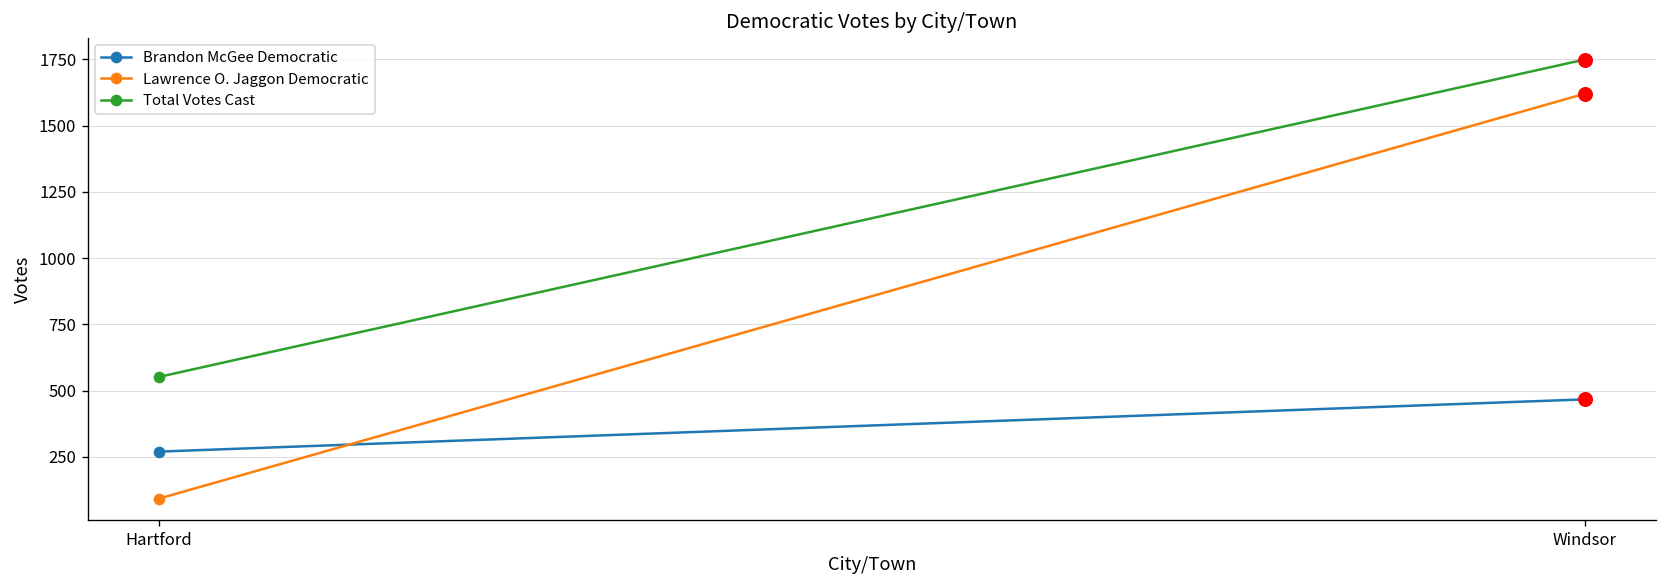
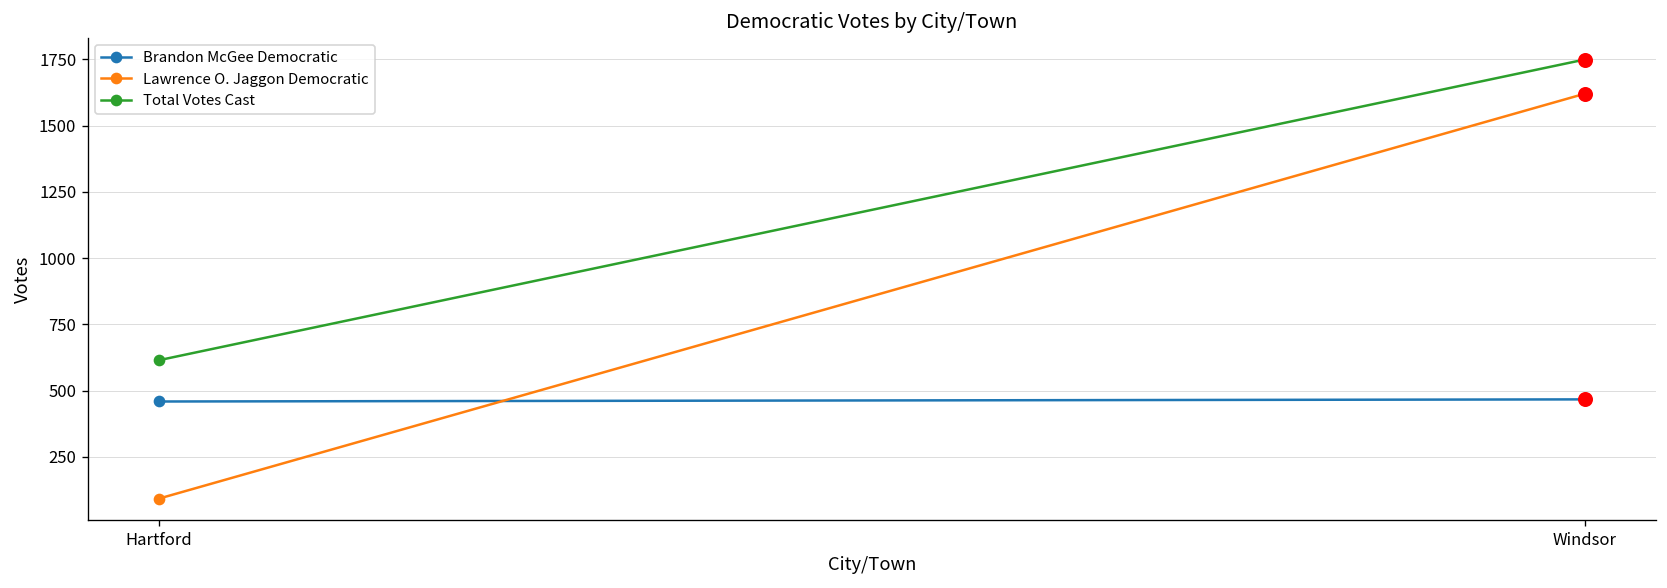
  {
    "Brandon McGee Democratic": {
-     "Hartford": 270
+     "Hartford": 460
    },
    "Lawrence O. Jaggon Democratic": {
      "Hartford": 90
    },
    "Total Votes Cast": {
-     "Hartford": 550
+     "Hartford": 620
    }
  }
